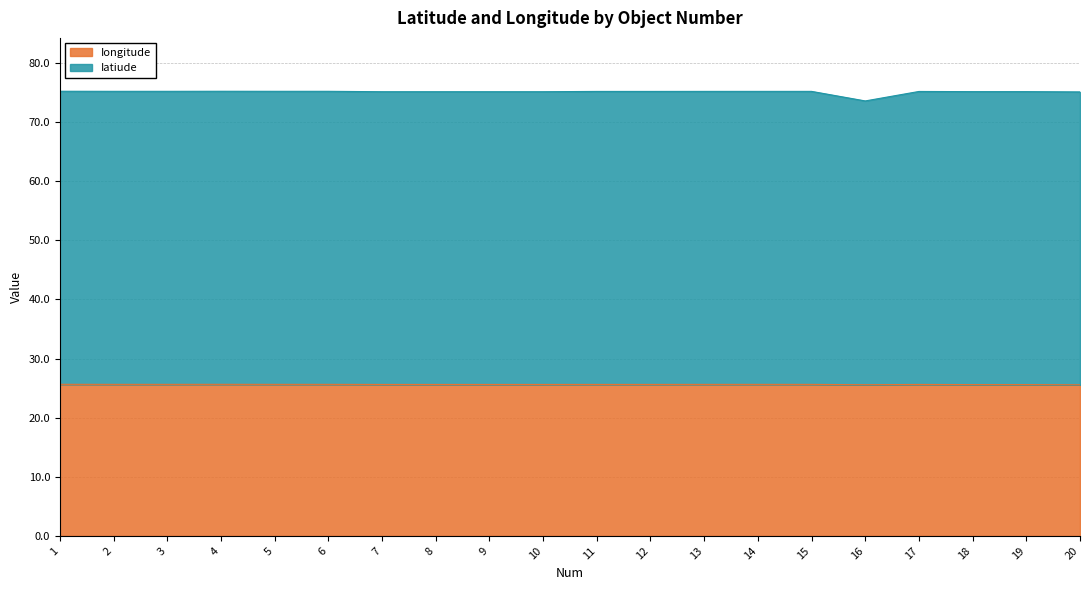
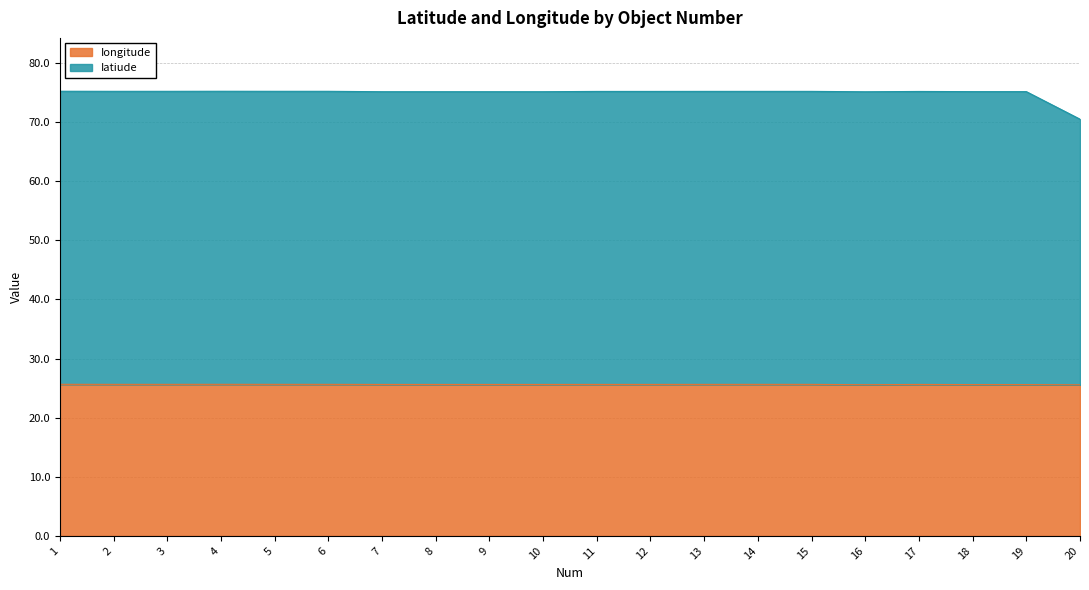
  {
    "Iongitude": {
      "1": 26,
      "2": 26,
      "3": 26,
      "4": 26,
      "5": 26,
      "6": 26,
      "7": 26,
      "8": 26,
      "9": 26,
      "10": 26,
      "11": 26,
      "12": 26,
      "13": 26,
      "14": 26,
      "15": 26,
      "16": 26,
      "17": 26,
      "18": 26,
      "19": 26,
      "20": 26
    },
    "Iatiude": {
      "1": 50,
      "2": 50,
      "3": 50,
      "4": 50,
      "5": 50,
      "6": 50,
      "7": 50,
      "8": 50,
      "9": 50,
      "10": 50,
      "11": 50,
      "12": 50,
      "13": 50,
      "14": 50,
      "15": 50,
-     "16": 48,
+     "16": 50,
      "17": 50,
      "18": 50,
      "19": 50,
-     "20": 50
+     "20": 45
    }
  }
